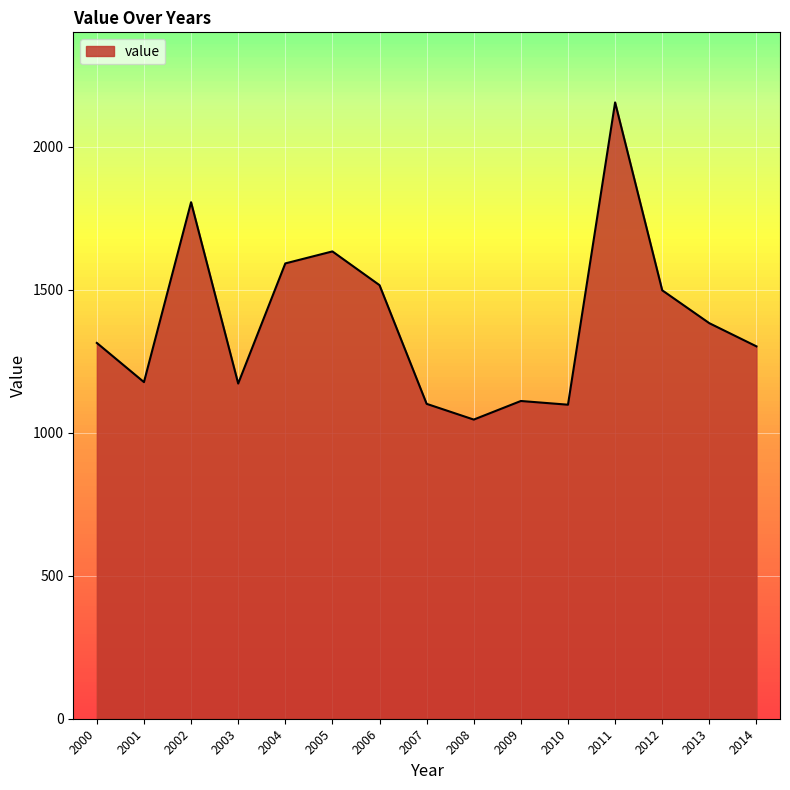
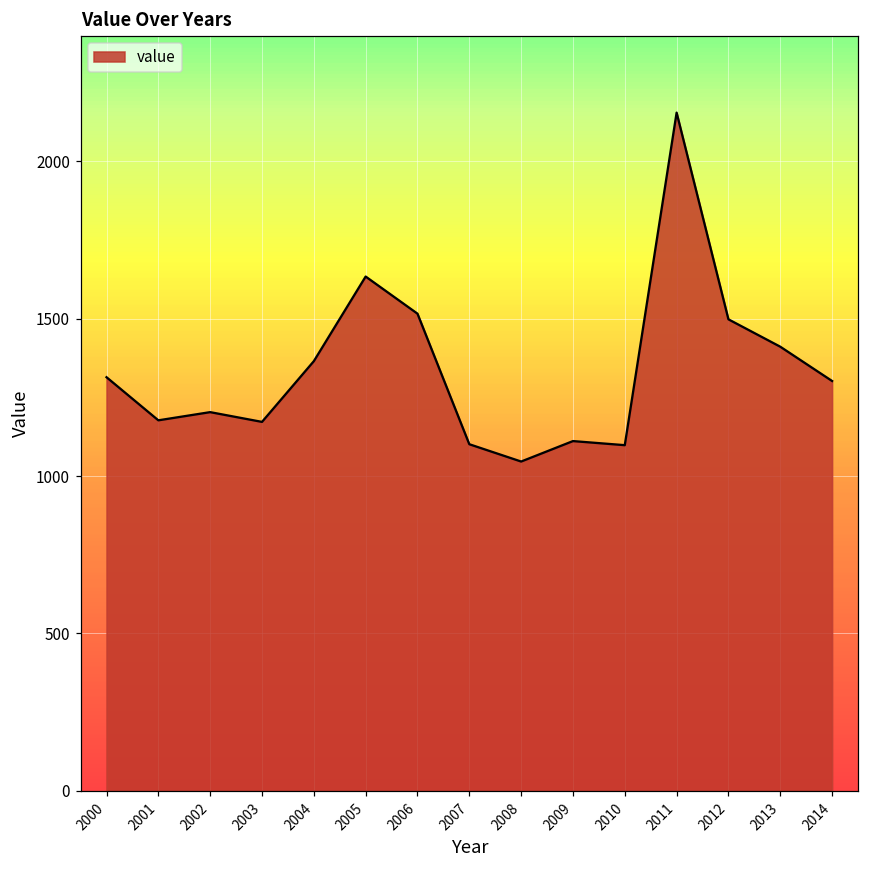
  {
    "2000": 1310,
    "2001": 1180,
-   "2002": 1810,
+   "2002": 1200,
    "2003": 1170,
-   "2004": 1590,
+   "2004": 1370,
    "2005": 1630,
    "2006": 1520,
    "2007": 1100,
    "2008": 1050,
    "2009": 1110,
    "2010": 1100,
    "2011": 2160,
    "2012": 1500,
-   "2013": 1380,
+   "2013": 1410,
    "2014": 1300
  }
